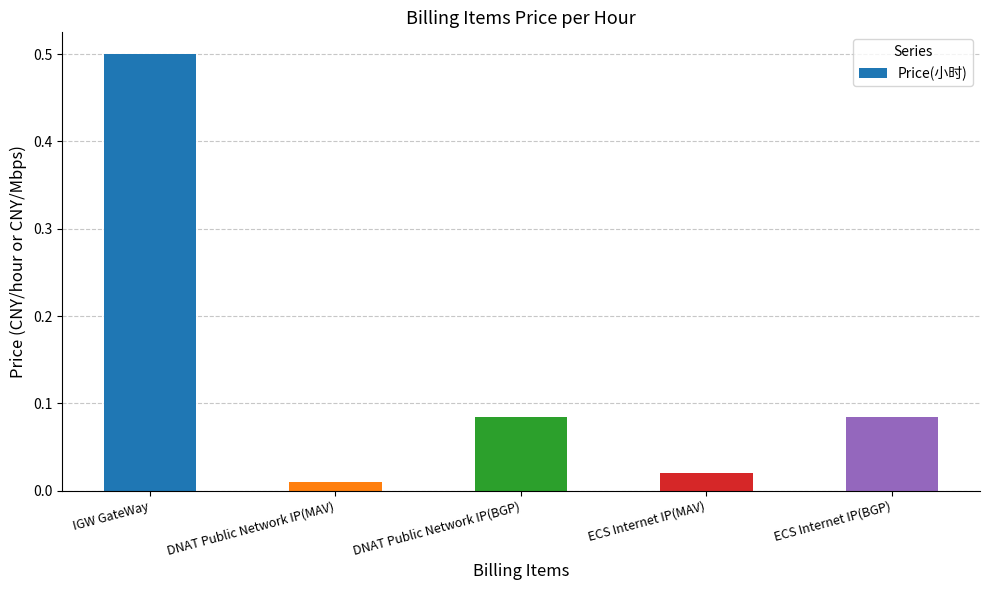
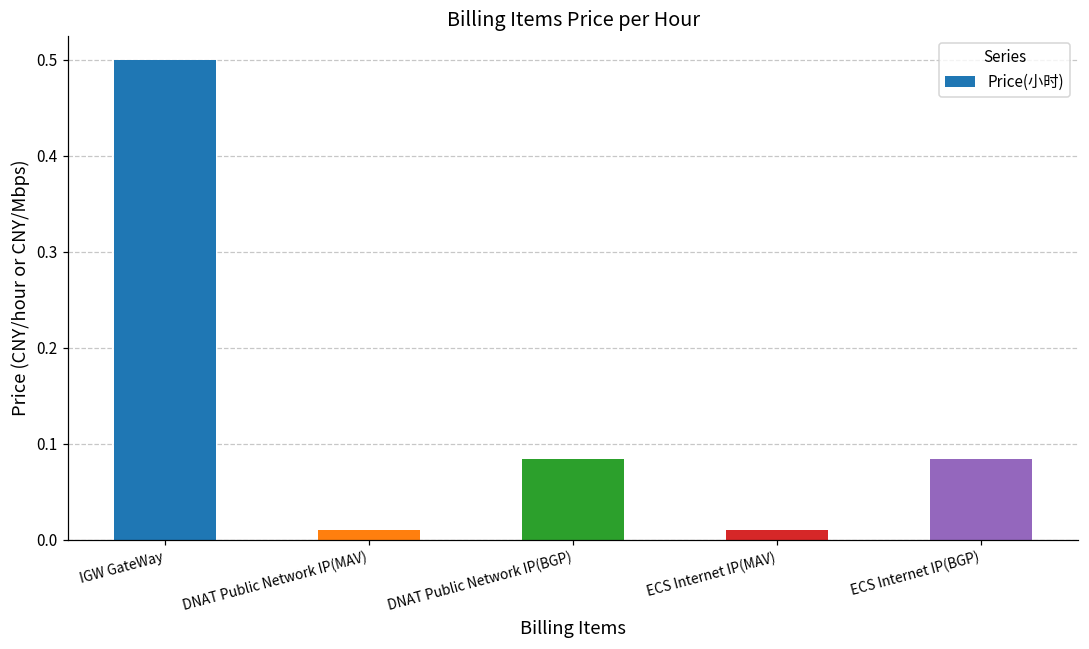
  {
    "IGW GateWay": 0.50,
    "DNAT Public Network IP(MAV)": 0.01,
    "DNAT Public Network IP(BGP)": 0.08,
-   "ECS Internet IP(MAV)": 0.02,
+   "ECS Internet IP(MAV)": 0.01,
    "ECS Internet IP(BGP)": 0.08
  }
